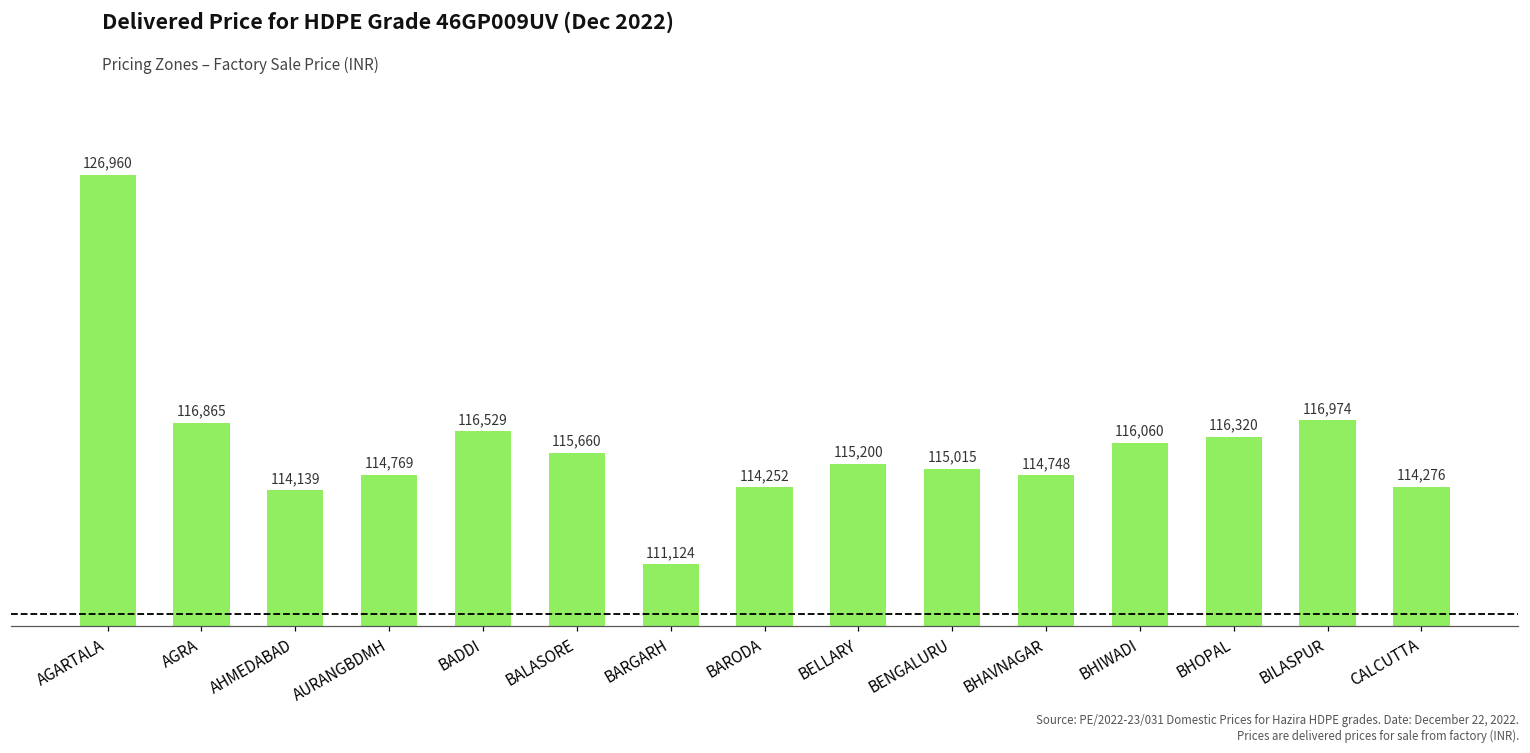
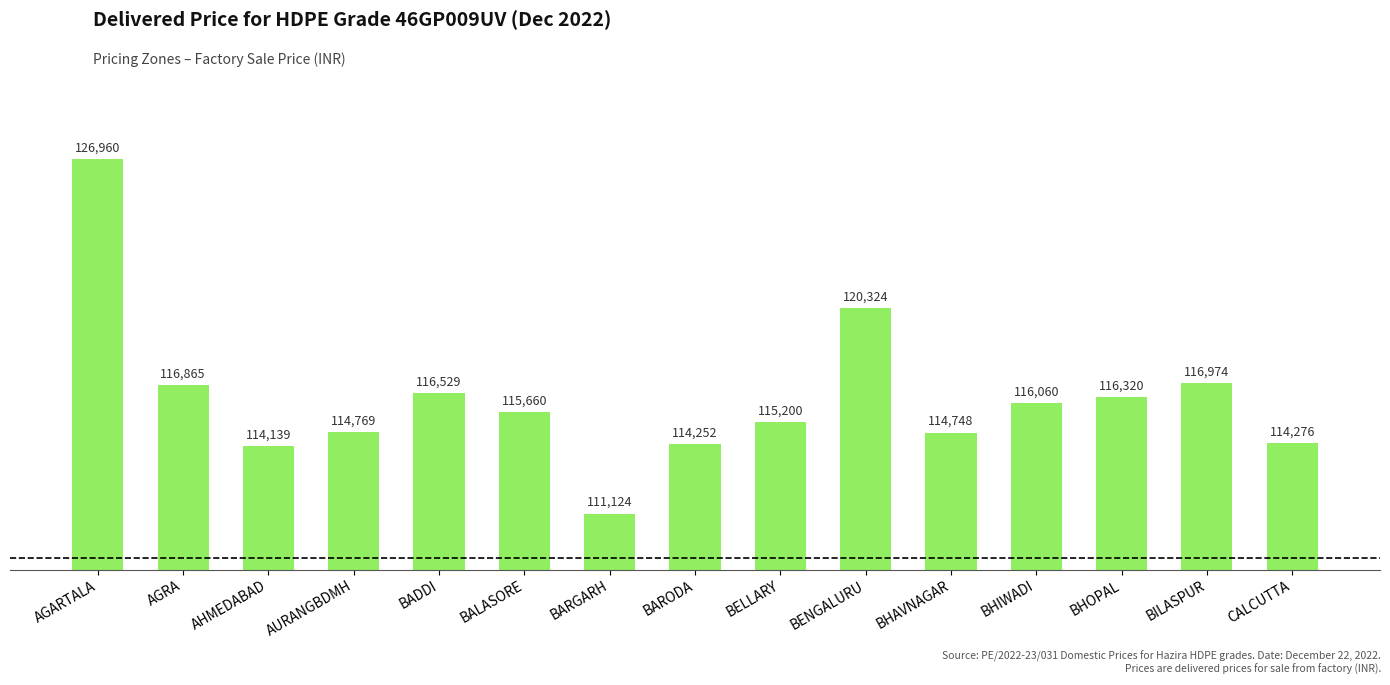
  {
    "AGARTALA": "126,960",
    "AGRA": "116,865",
    "AHMEDABAD": "114,139",
    "AURANGBDMH": "114,769",
    "BADDI": "116,529",
    "BALASORE": "115,660",
    "BARGARH": "111,124",
    "BARODA": "114,252",
    "BELLARY": "115,200",
-   "BENGALURU": "115,015",
+   "BENGALURU": "120,324",
    "BHAVNAGAR": "114,748",
    "BHIWADI": "116,060",
    "BHOPAL": "116,320",
    "BILASPUR": "116,974",
    "CALCUTTA": "114,276"
  }
